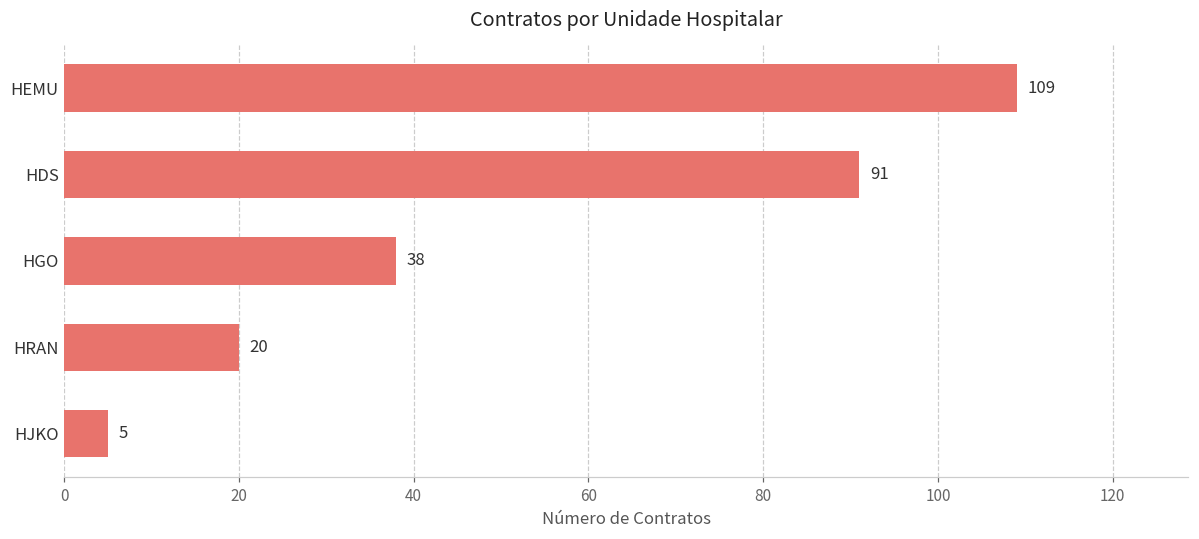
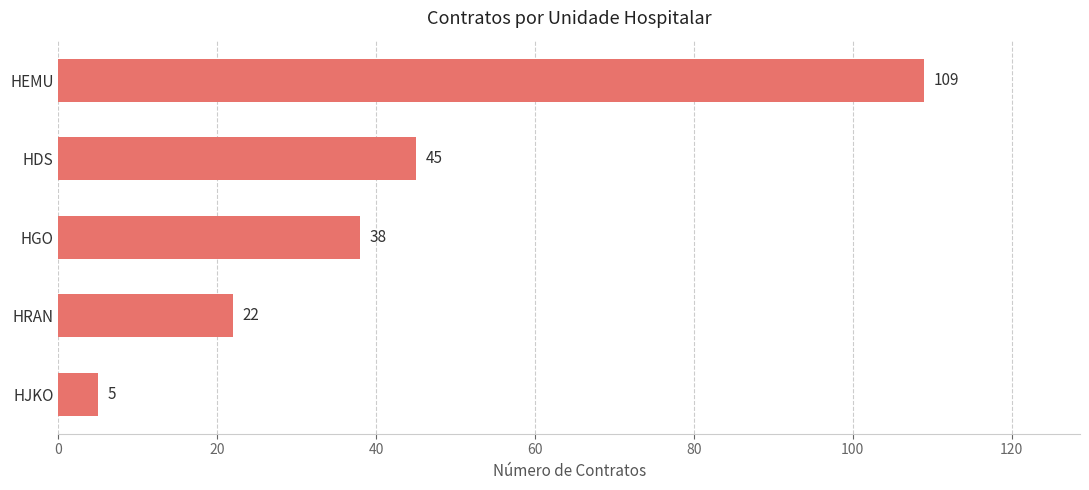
  {
    "HEMU": 109,
-   "HDS": 91,
+   "HDS": 45,
    "HGO": 38,
-   "HRAN": 20,
+   "HRAN": 22,
    "HJKO": 5
  }
